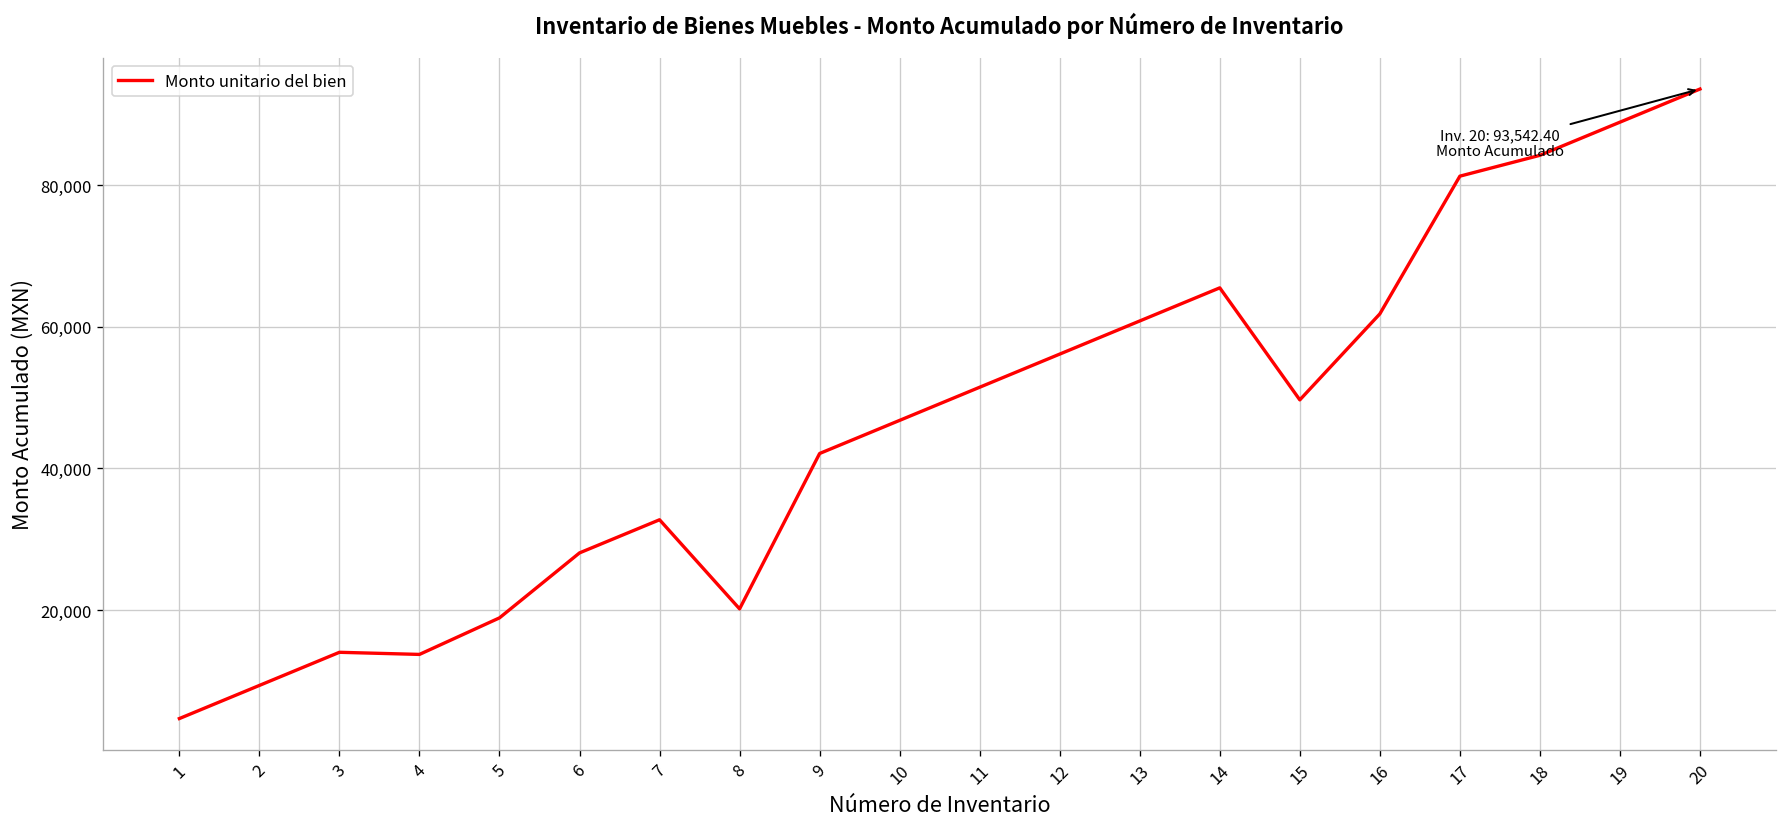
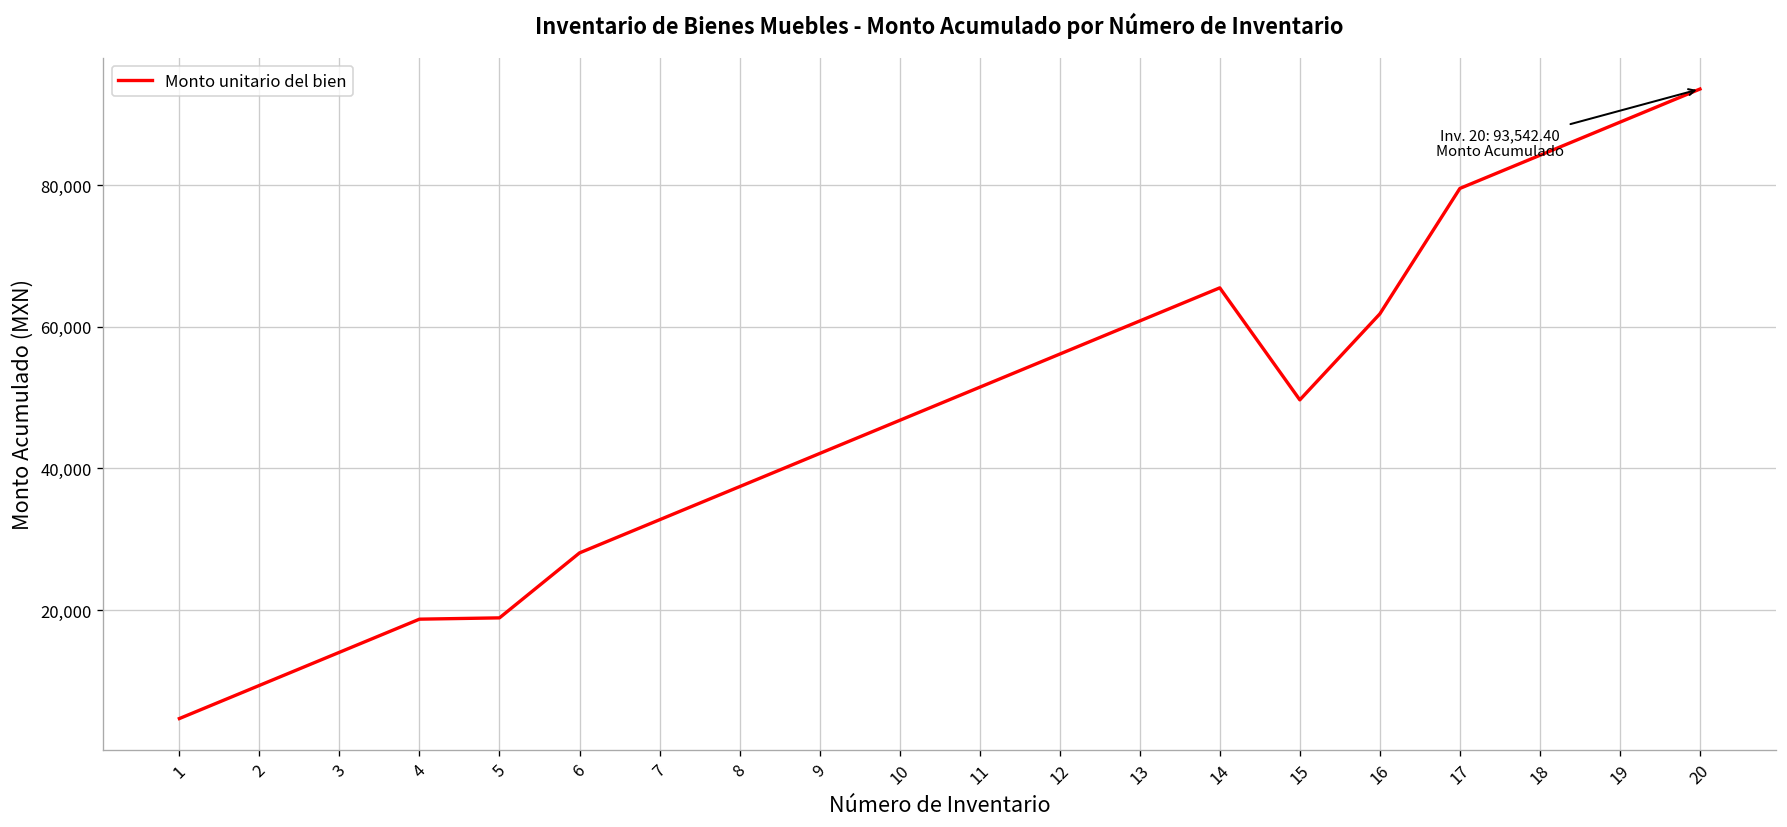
  {
    "1": "5,000",
    "2": "9,000",
    "3": "14,000",
-   "4": "14,000",
+   "4": "19,000",
    "5": "19,000",
    "6": "28,000",
    "7": "33,000",
-   "8": "20,000",
+   "8": "37,000",
    "9": "42,000",
    "10": "47,000",
    "11": "51,000",
    "12": "56,000",
    "13": "61,000",
    "14": "65,000",
    "15": "50,000",
    "16": "62,000",
-   "17": "81,000",
+   "17": "80,000",
    "20": "94,000"
  }
